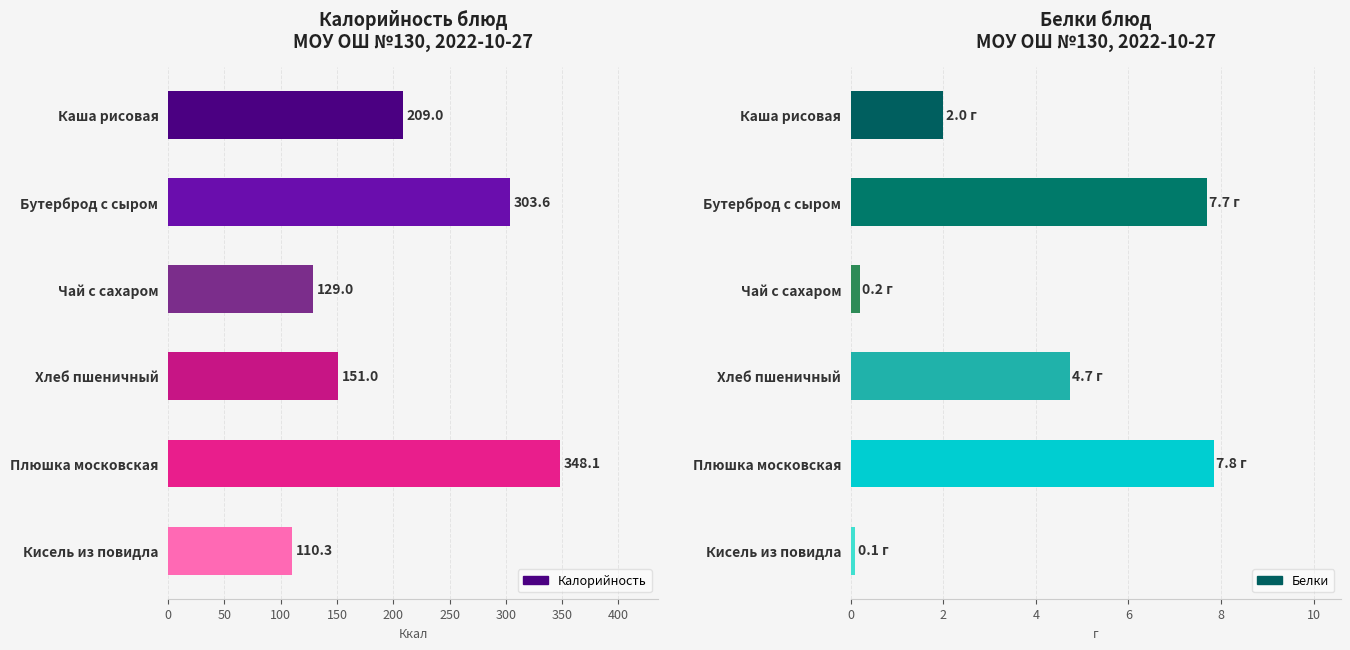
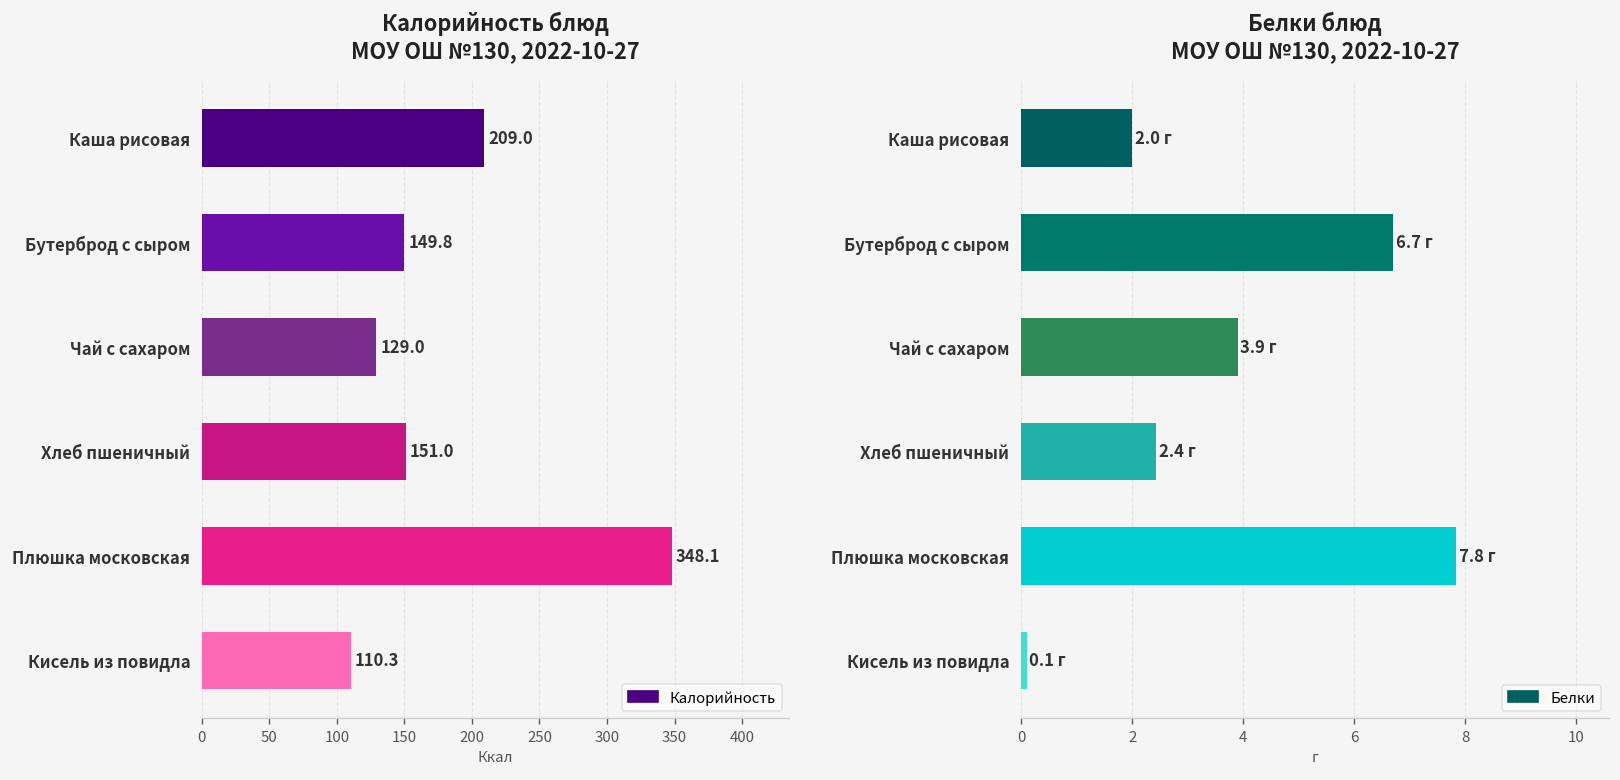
  {
    "Калорийность блюд МОУ ОШ №130, 2022-10-27": {
      "Каша рисовая": 209.0,
-     "Бутерброд с сыром": 303.6,
+     "Бутерброд с сыром": 149.8,
      "Чай с сахаром": 129.0,
      "Хлеб пшеничный": 151.0,
      "Плюшка московская": 348.1,
      "Кисель из повидла": 110.3
    },
    "Белки блюд МОУ ОШ №130, 2022-10-27": {
      "Каша рисовая": 2.0,
-     "Бутерброд с сыром": 7.7,
-     "Чай с сахаром": 0.2,
-     "Хлеб пшеничный": 4.7,
+     "Бутерброд с сыром": 6.7,
+     "Чай с сахаром": 3.9,
+     "Хлеб пшеничный": 2.4,
      "Плюшка московская": 7.8,
      "Кисель из повидла": 0.1
    }
  }
